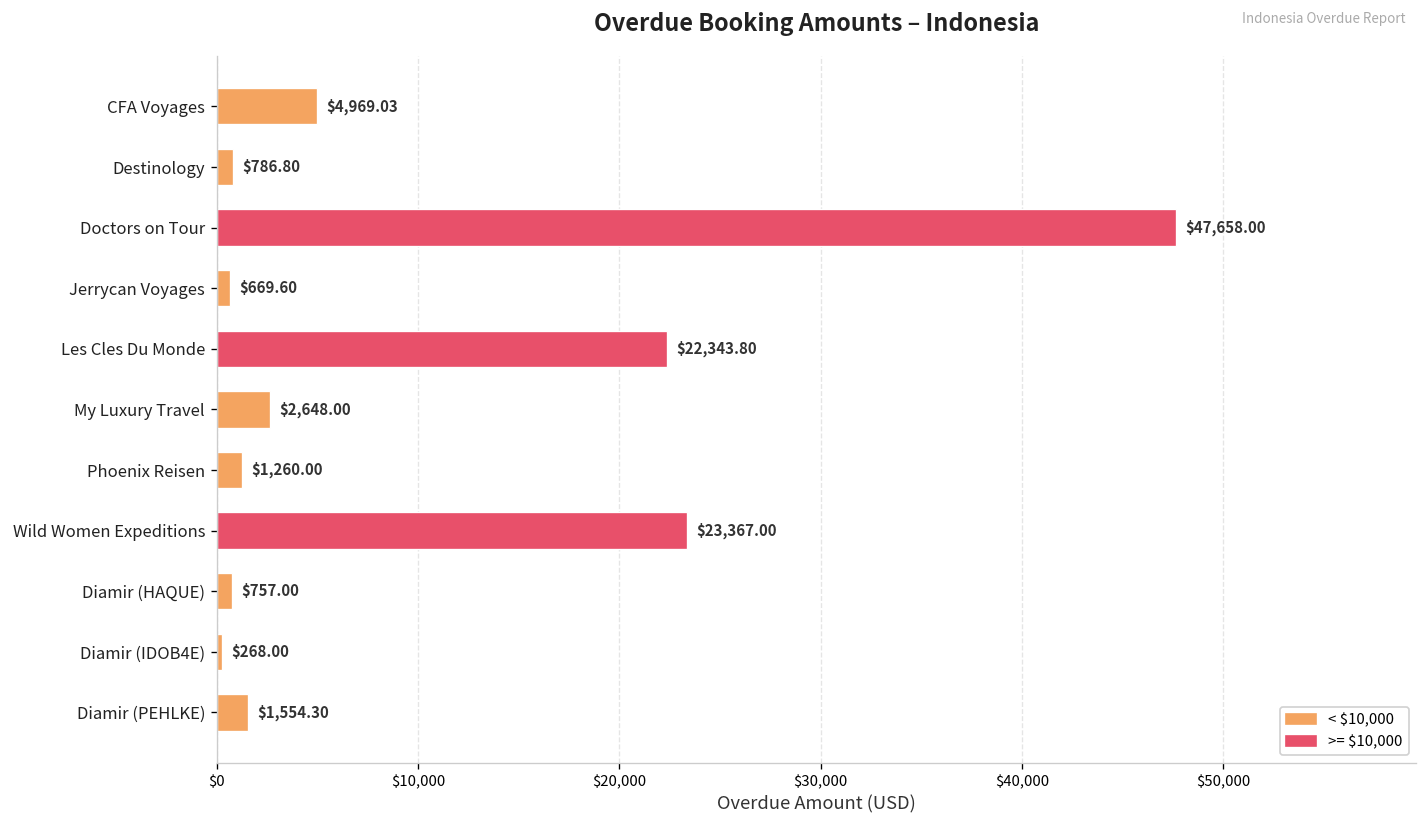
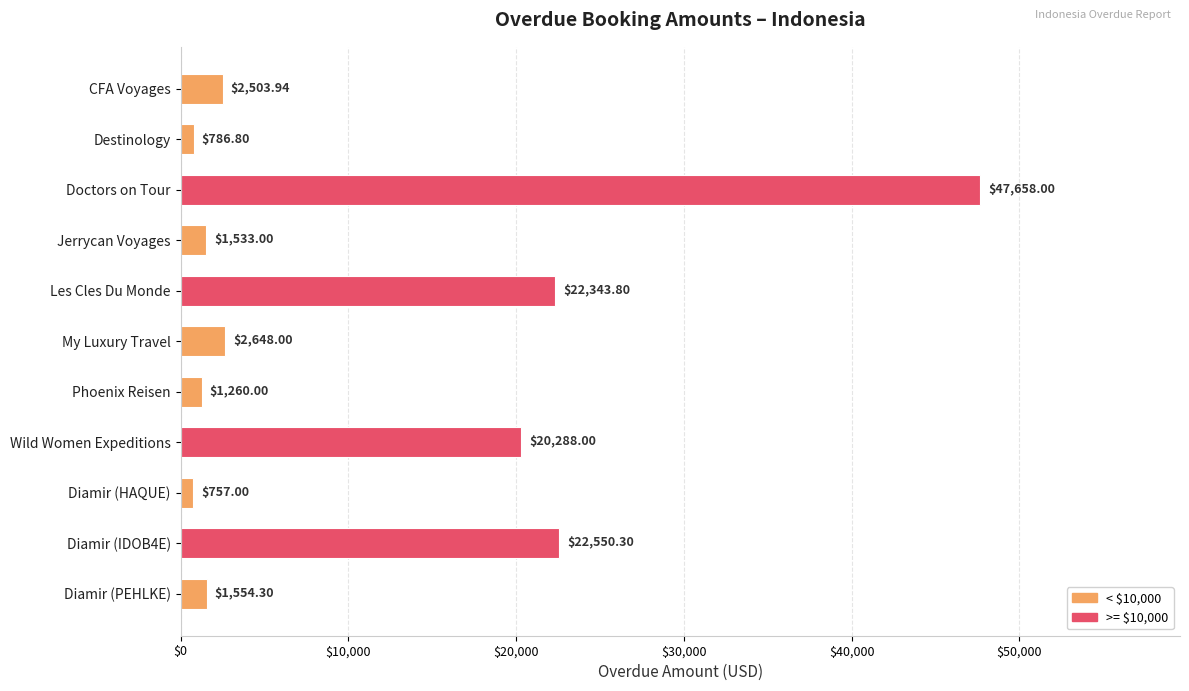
  {
-   "CFA Voyages": "$4,969.03",
+   "CFA Voyages": "$2,503.94",
    "Destinology": "$786.80",
    "Doctors on Tour": "$47,658.00",
-   "Jerrycan Voyages": "$669.60",
+   "Jerrycan Voyages": "$1,533.00",
    "Les Cles Du Monde": "$22,343.80",
    "My Luxury Travel": "$2,648.00",
    "Phoenix Reisen": "$1,260.00",
-   "Wild Women Expeditions": "$23,367.00",
+   "Wild Women Expeditions": "$20,288.00",
    "Diamir (HAQUE)": "$757.00",
-   "Diamir (IDOB4E)": "$268.00",
+   "Diamir (IDOB4E)": "$22,550.30",
    "Diamir (PEHLKE)": "$1,554.30"
  }
